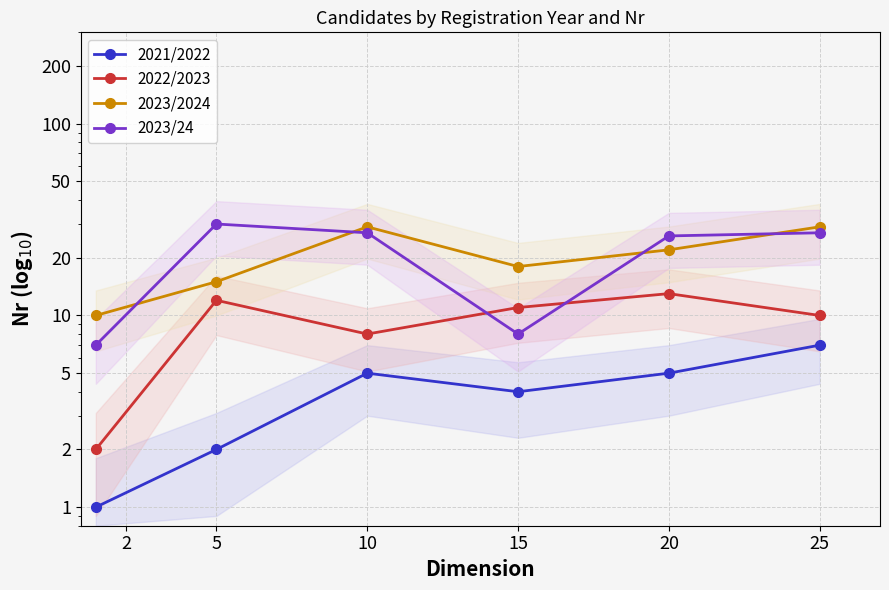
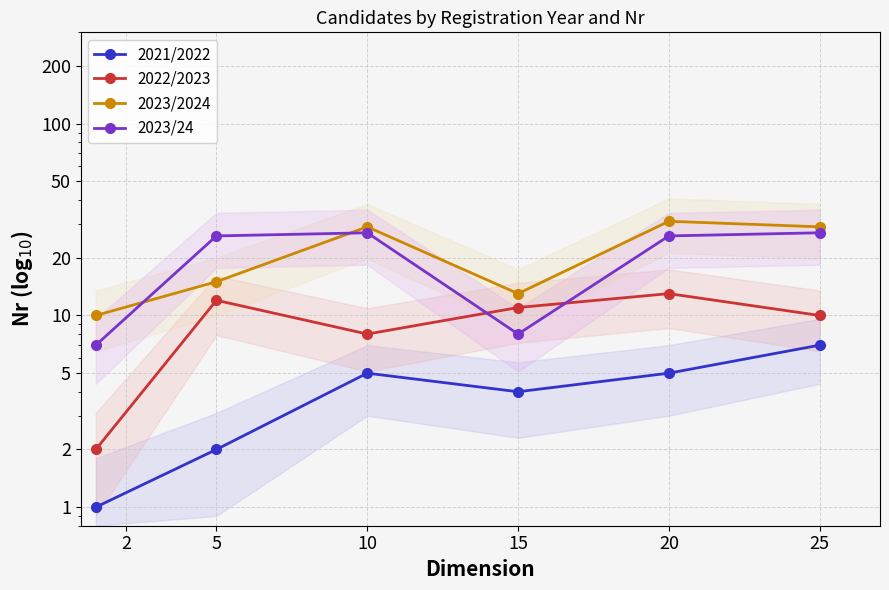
  {
    "2021/2022": {
      "5": 2,
      "10": 5,
      "15": 4,
      "20": 5,
      "25": 7
    },
    "2022/2023": {
      "5": 12,
      "10": 8,
      "20": 13,
      "25": 10
    },
    "2023/2024": {
      "5": 15,
      "10": 29,
-     "15": 18,
-     "20": 22,
+     "15": 13,
+     "20": 31,
      "25": 29
    },
    "2023/24": {
-     "5": 30,
+     "5": 26,
      "10": 27,
      "15": 8,
      "20": 26,
      "25": 27
    }
  }
